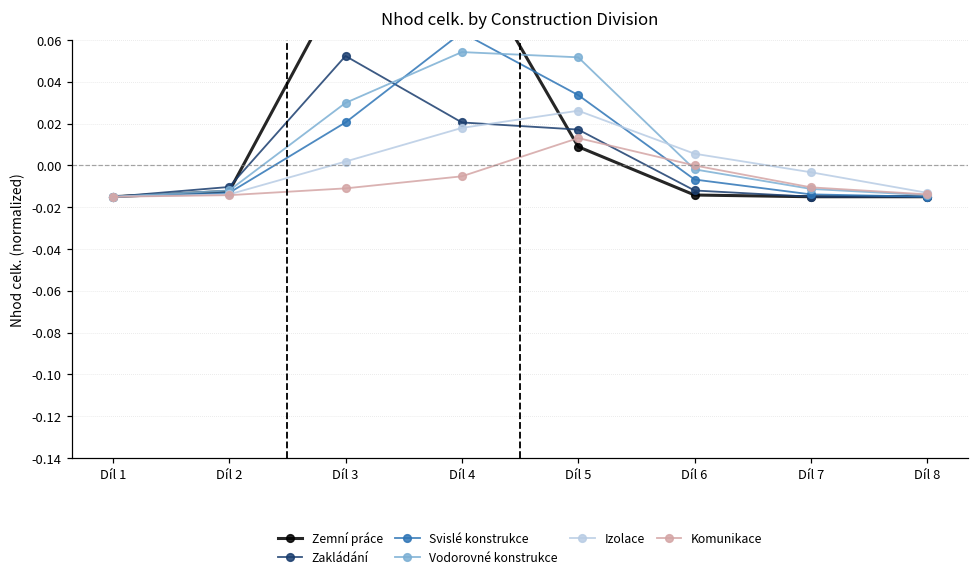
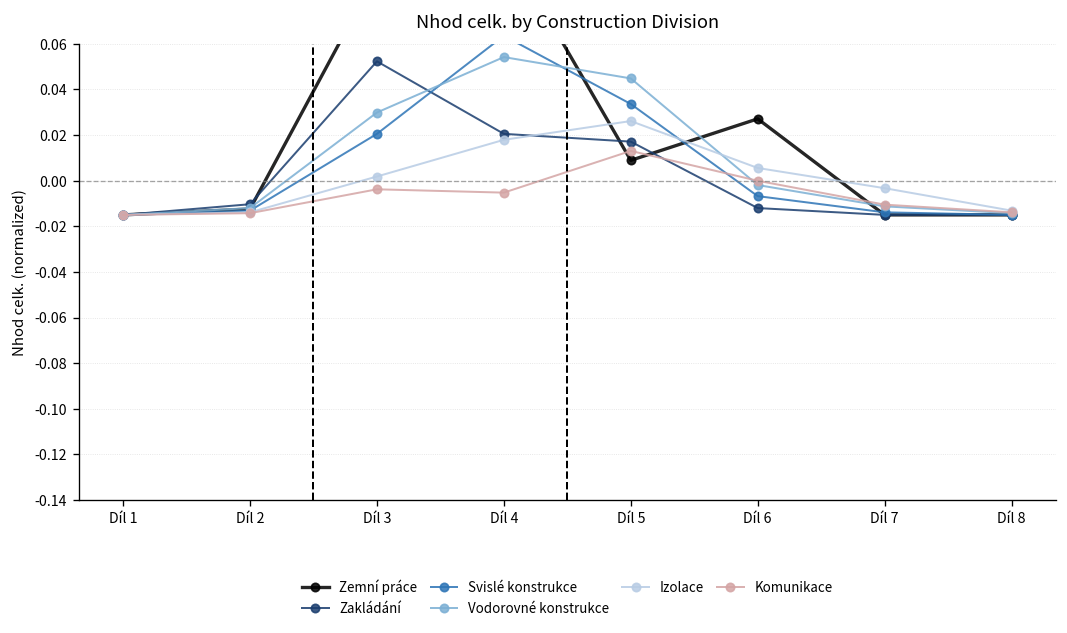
  {
    "Zemní práce": {
      "Díl 5": 0.009,
-     "Díl 6": -0.014
+     "Díl 6": 0.027
    },
    "Zakládání": {
      "Díl 2": -0.010,
      "Díl 3": 0.052,
      "Díl 4": 0.021,
      "Díl 5": 0.017,
      "Díl 6": -0.012
    },
    "Svislé konstrukce": {
      "Díl 3": 0.021,
      "Díl 5": 0.034,
      "Díl 6": -0.007
    },
    "Vodorovné konstrukce": {
      "Díl 3": 0.030,
      "Díl 4": 0.054,
-     "Díl 5": 0.052,
+     "Díl 5": 0.045,
      "Díl 6": -0.002
    },
    "Izolace": {
      "Díl 3": 0.002,
      "Díl 4": 0.018,
      "Díl 5": 0.026,
      "Díl 6": 0.006,
      "Díl 7": -0.003
    },
    "Komunikace": {
-     "Díl 3": -0.011,
+     "Díl 3": -0.004,
      "Díl 4": -0.005,
      "Díl 5": 0.013,
      "Díl 6": 0.000
    }
  }
